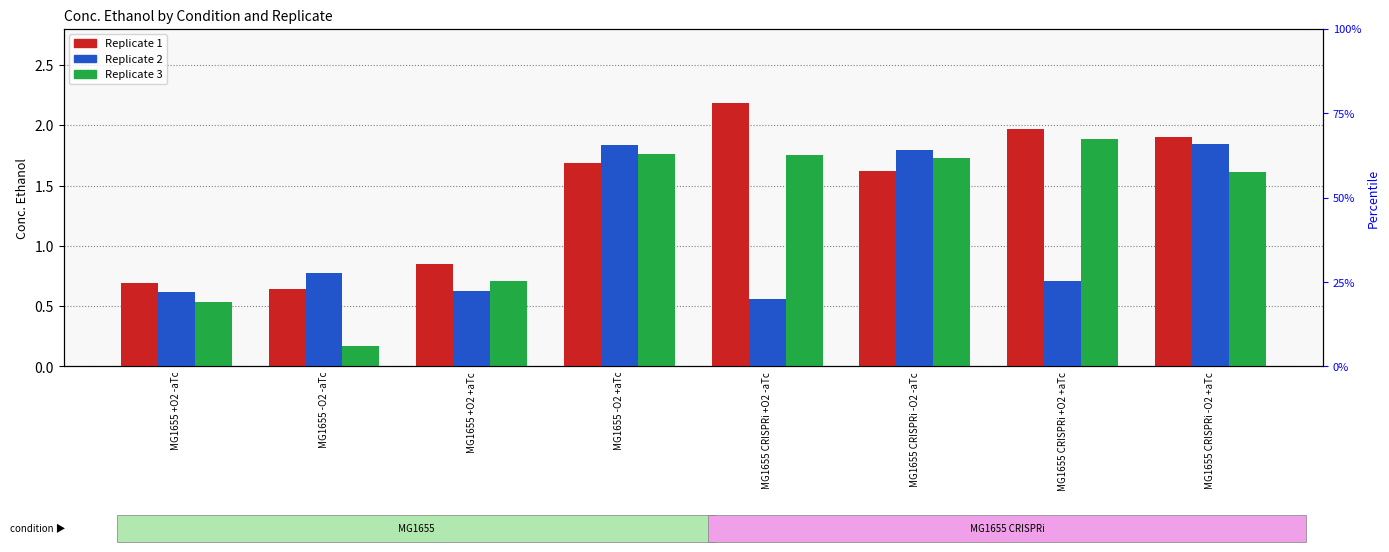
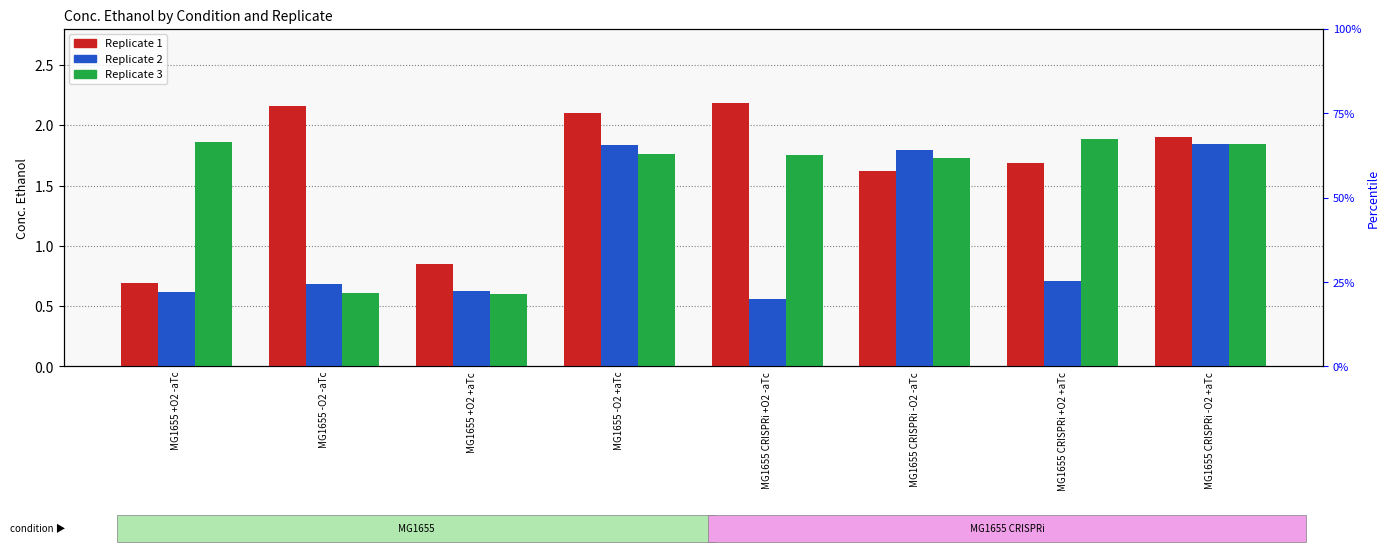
  {
    "Replicate 1": {
      "MG1655 +O2 -aTc": 0.70,
-     "MG1655 -O2 -aTc": 0.64,
+     "MG1655 -O2 -aTc": 2.16,
      "MG1655 +O2 +aTc": 0.85,
-     "MG1655 -O2 +aTc": 1.69,
+     "MG1655 -O2 +aTc": 2.10,
      "MG1655 CRISPRi +O2 -aTc": 2.19,
      "MG1655 CRISPRi -O2 -aTc": 1.62,
-     "MG1655 CRISPRi +O2 +aTc": 1.97,
+     "MG1655 CRISPRi +O2 +aTc": 1.69,
      "MG1655 CRISPRi -O2 +aTc": 1.91
    },
    "Replicate 2": {
      "MG1655 +O2 -aTc": 0.62,
-     "MG1655 -O2 -aTc": 0.77,
+     "MG1655 -O2 -aTc": 0.68,
      "MG1655 +O2 +aTc": 0.63,
      "MG1655 -O2 +aTc": 1.84,
      "MG1655 CRISPRi +O2 -aTc": 0.56,
      "MG1655 CRISPRi -O2 -aTc": 1.79,
      "MG1655 CRISPRi +O2 +aTc": 0.71,
      "MG1655 CRISPRi -O2 +aTc": 1.85
    },
    "Replicate 3": {
-     "MG1655 +O2 -aTc": 0.54,
-     "MG1655 -O2 -aTc": 0.17,
-     "MG1655 +O2 +aTc": 0.71,
+     "MG1655 +O2 -aTc": 1.86,
+     "MG1655 -O2 -aTc": 0.61,
+     "MG1655 +O2 +aTc": 0.60,
      "MG1655 -O2 +aTc": 1.76,
      "MG1655 CRISPRi +O2 -aTc": 1.75,
      "MG1655 CRISPRi -O2 -aTc": 1.73,
      "MG1655 CRISPRi +O2 +aTc": 1.88,
-     "MG1655 CRISPRi -O2 +aTc": 1.61
+     "MG1655 CRISPRi -O2 +aTc": 1.84
    }
  }
